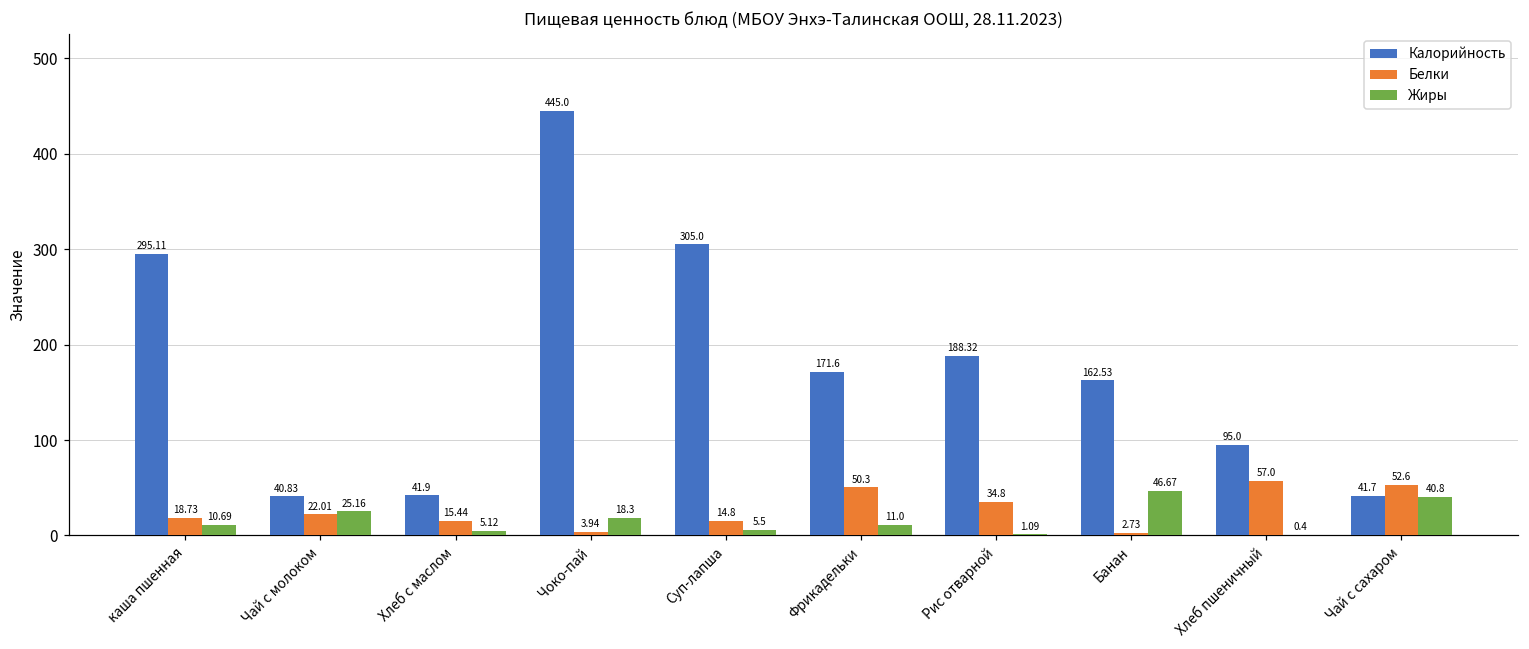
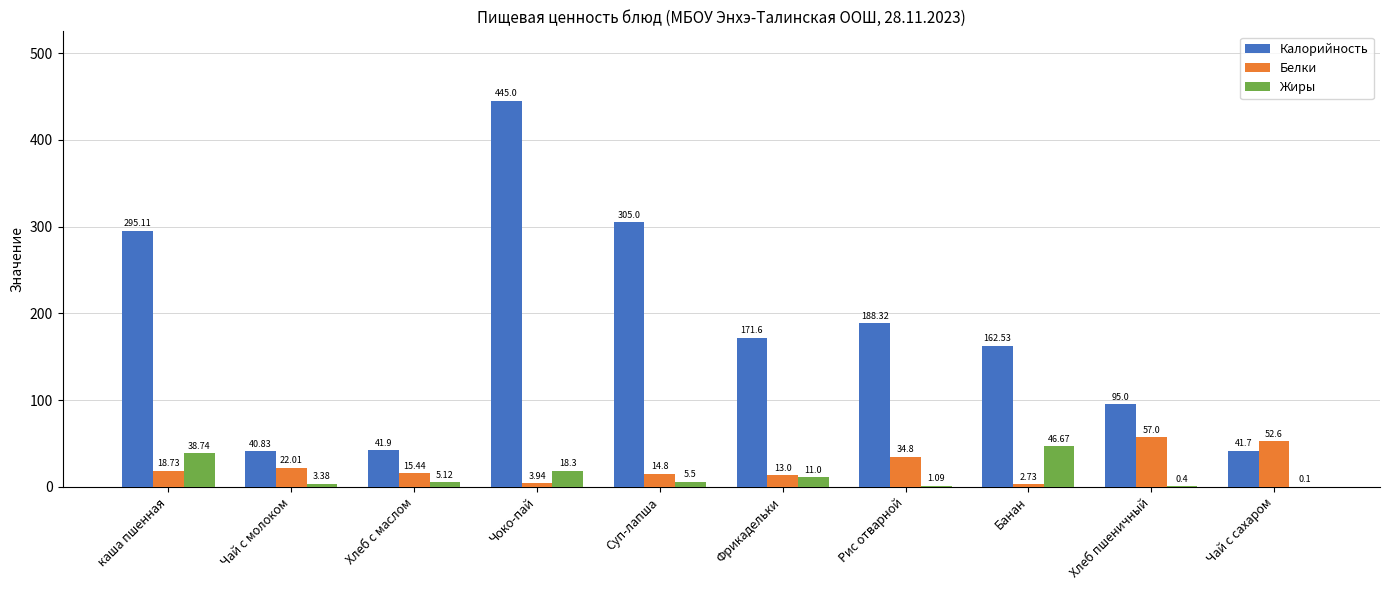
  {
    "Калорийность": {
      "каша пшенная": 295.11,
      "Чай с молоком": 40.83,
      "Хлеб с маслом": 41.9,
      "Чоко-пай": 445.0,
      "Суп-лапша": 305.0,
      "Фрикадельки": 171.6,
      "Рис отварной": 188.32,
      "Банан": 162.53,
      "Хлеб пшеничный": 95.0,
      "Чай с сахаром": 41.7
    },
    "Белки": {
      "каша пшенная": 18.73,
      "Чай с молоком": 22.01,
      "Хлеб с маслом": 15.44,
      "Чоко-пай": 3.94,
      "Суп-лапша": 14.8,
-     "Фрикадельки": 50.3,
+     "Фрикадельки": 13.0,
      "Рис отварной": 34.8,
      "Банан": 2.73,
      "Хлеб пшеничный": 57.0,
      "Чай с сахаром": 52.6
    },
    "Жиры": {
-     "каша пшенная": 10.69,
-     "Чай с молоком": 25.16,
+     "каша пшенная": 38.74,
+     "Чай с молоком": 3.38,
      "Хлеб с маслом": 5.12,
      "Чоко-пай": 18.3,
      "Суп-лапша": 5.5,
      "Фрикадельки": 11.0,
      "Рис отварной": 1.09,
      "Банан": 46.67,
      "Хлеб пшеничный": 0.4,
-     "Чай с сахаром": 40.8
+     "Чай с сахаром": 0.1
    }
  }
